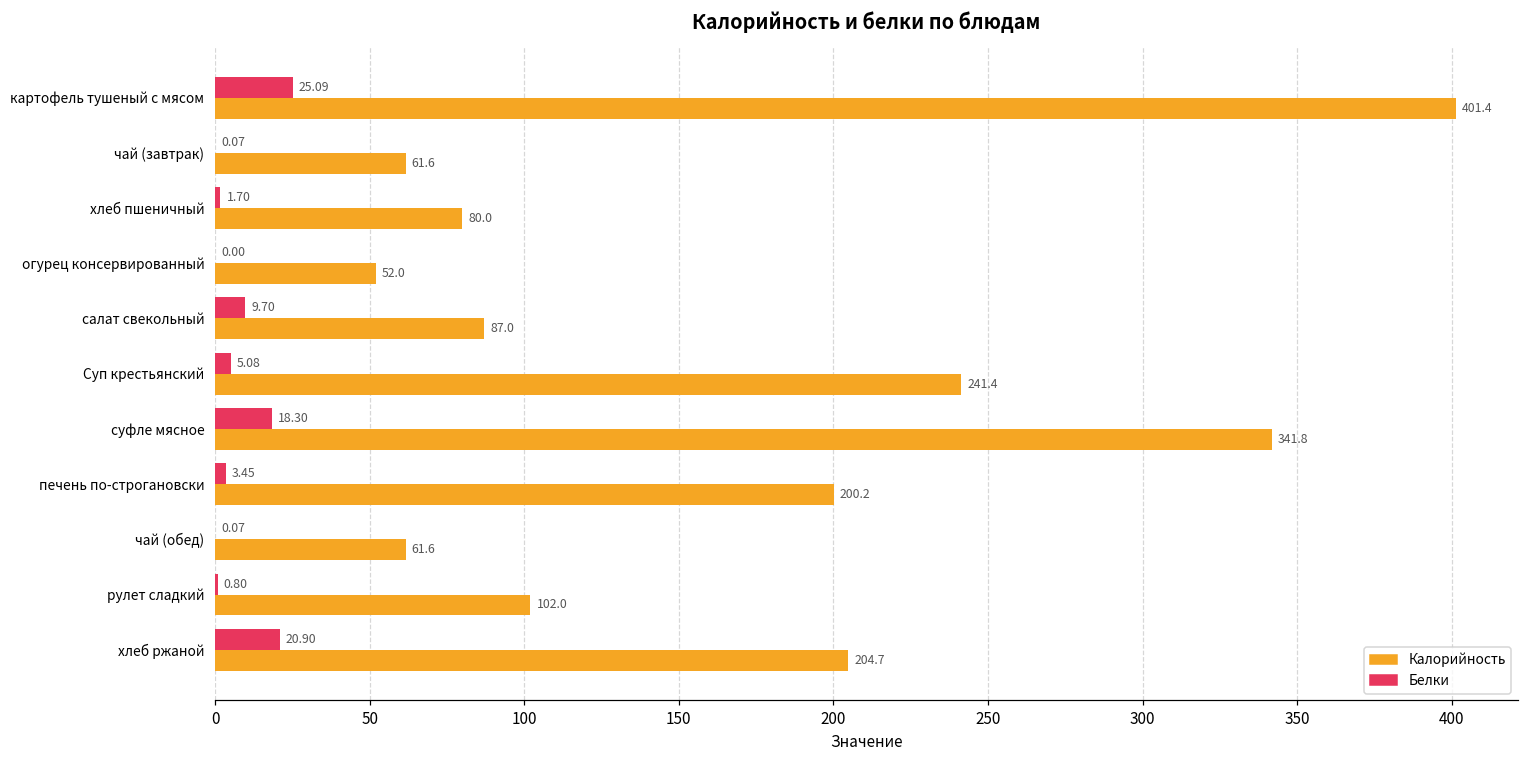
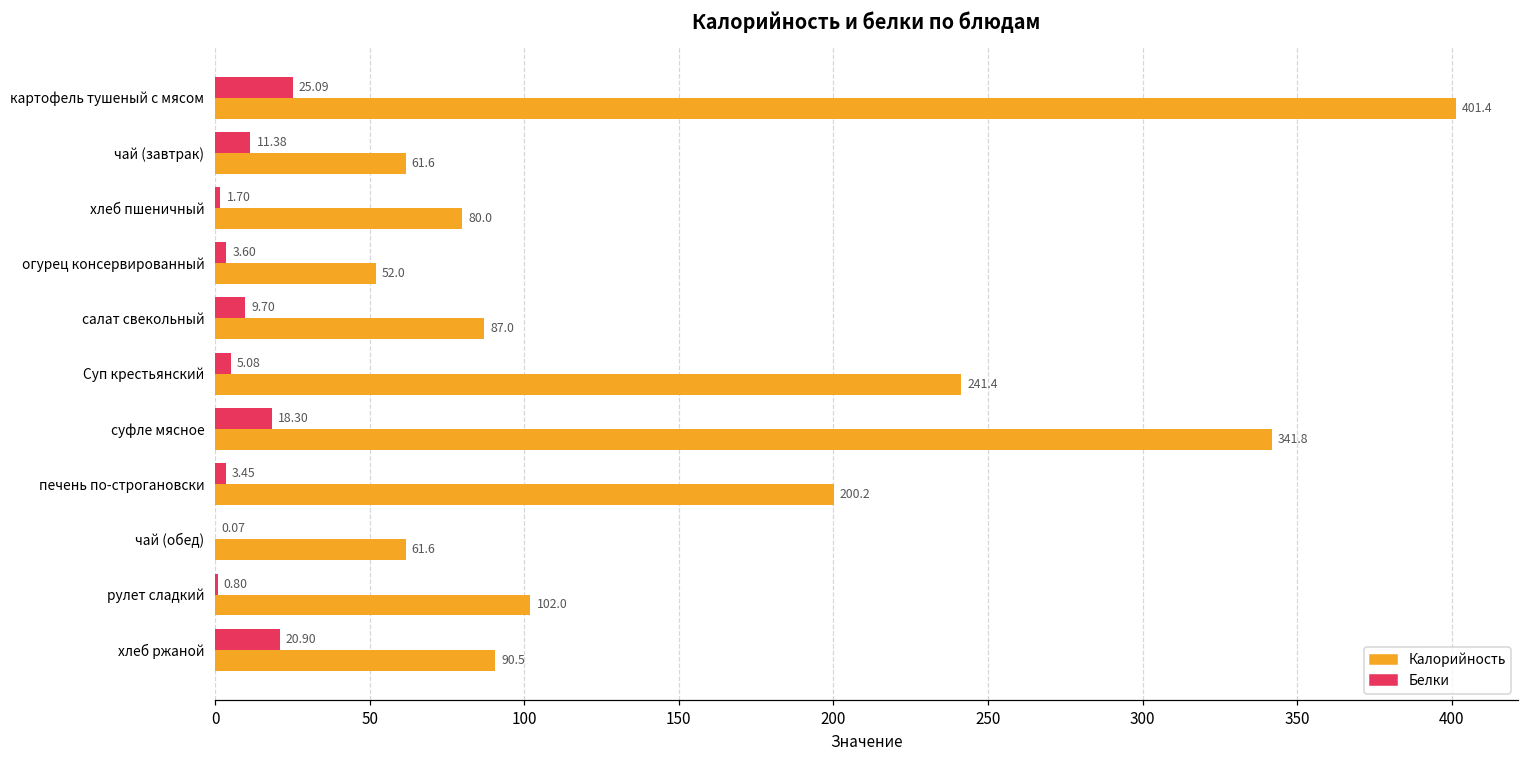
  {
    "Калорийность": {
      "картофель тушеный с мясом": 401.4,
      "чай (завтрак)": 61.6,
      "хлеб пшеничный": 80.0,
      "огурец консервированный": 52.0,
      "салат свекольный": 87.0,
      "Суп крестьянский": 241.4,
      "суфле мясное": 341.8,
      "печень по-строгановски": 200.2,
      "чай (обед)": 61.6,
      "рулет сладкий": 102.0,
-     "хлеб ржаной": 204.7
+     "хлеб ржаной": 90.5
    },
    "Белки": {
      "картофель тушеный с мясом": 25.09,
-     "чай (завтрак)": 0.07,
+     "чай (завтрак)": 11.38,
      "хлеб пшеничный": 1.70,
-     "огурец консервированный": 0.00,
+     "огурец консервированный": 3.60,
      "салат свекольный": 9.70,
      "Суп крестьянский": 5.08,
      "суфле мясное": 18.30,
      "печень по-строгановски": 3.45,
      "чай (обед)": 0.07,
      "рулет сладкий": 0.80,
      "хлеб ржаной": 20.90
    }
  }
